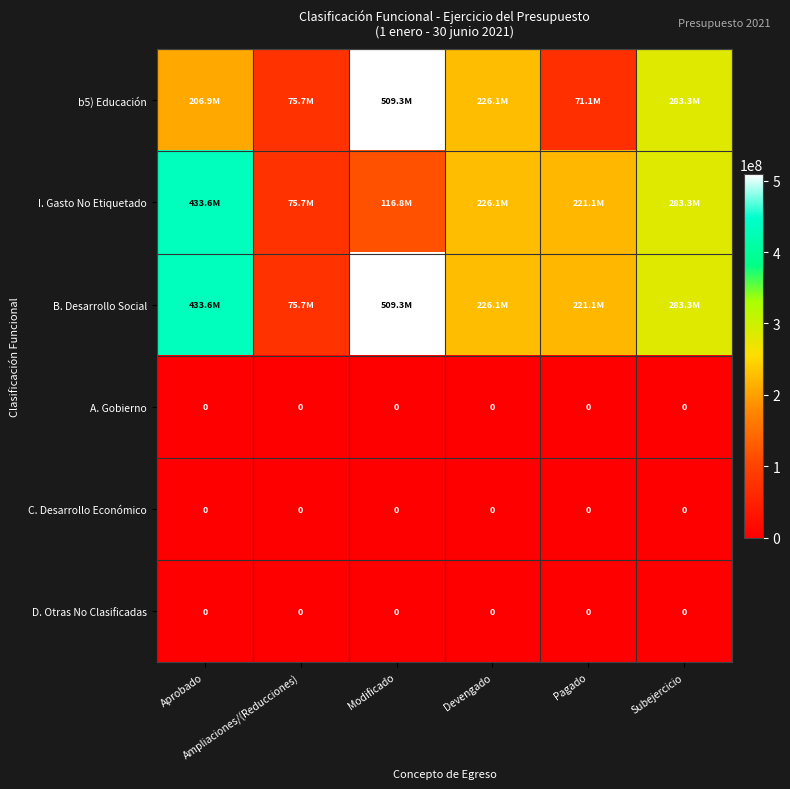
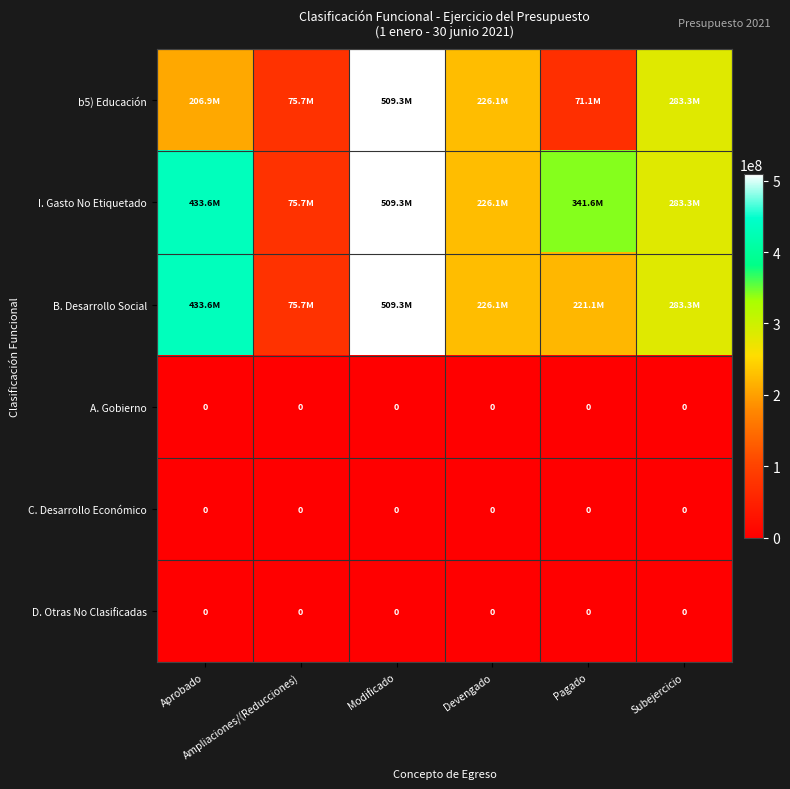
  {
    "b5) Educación": {
      "Aprobado": "206.9M",
      "Ampliaciones/(Reducciones)": "75.7M",
      "Modificado": "509.3M",
      "Devengado": "226.1M",
      "Pagado": "71.1M",
      "Subejercicio": "283.3M"
    },
    "I. Gasto No Etiquetado": {
      "Aprobado": "433.6M",
      "Ampliaciones/(Reducciones)": "75.7M",
-     "Modificado": "116.8M",
+     "Modificado": "509.3M",
      "Devengado": "226.1M",
-     "Pagado": "221.1M",
+     "Pagado": "341.6M",
      "Subejercicio": "283.3M"
    },
    "B. Desarrollo Social": {
      "Aprobado": "433.6M",
      "Ampliaciones/(Reducciones)": "75.7M",
      "Modificado": "509.3M",
      "Devengado": "226.1M",
      "Pagado": "221.1M",
      "Subejercicio": "283.3M"
    },
    "A. Gobierno": {
      "Aprobado": "0",
      "Ampliaciones/(Reducciones)": "0",
      "Modificado": "0",
      "Devengado": "0",
      "Pagado": "0",
      "Subejercicio": "0"
    },
    "C. Desarrollo Económico": {
      "Aprobado": "0",
      "Ampliaciones/(Reducciones)": "0",
      "Modificado": "0",
      "Devengado": "0",
      "Pagado": "0",
      "Subejercicio": "0"
    },
    "D. Otras No Clasificadas": {
      "Aprobado": "0",
      "Ampliaciones/(Reducciones)": "0",
      "Modificado": "0",
      "Devengado": "0",
      "Pagado": "0",
      "Subejercicio": "0"
    }
  }
